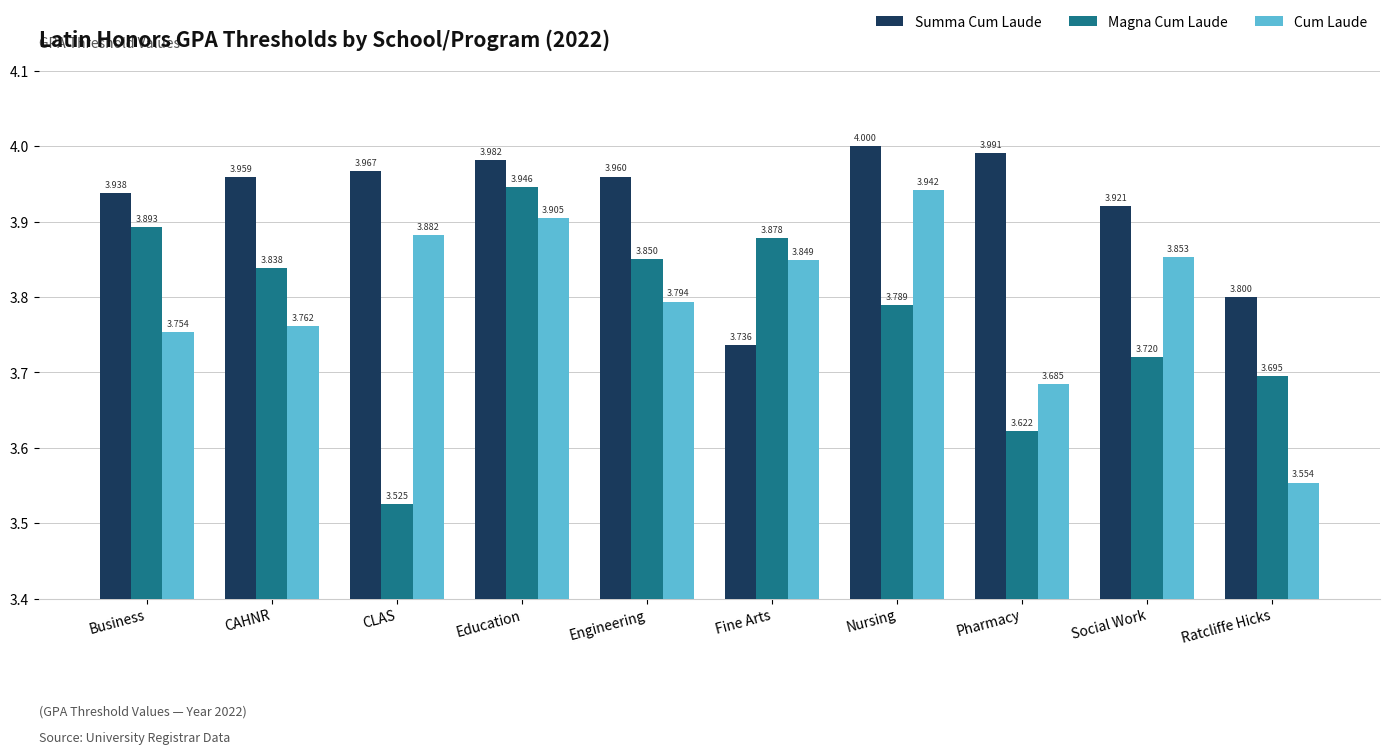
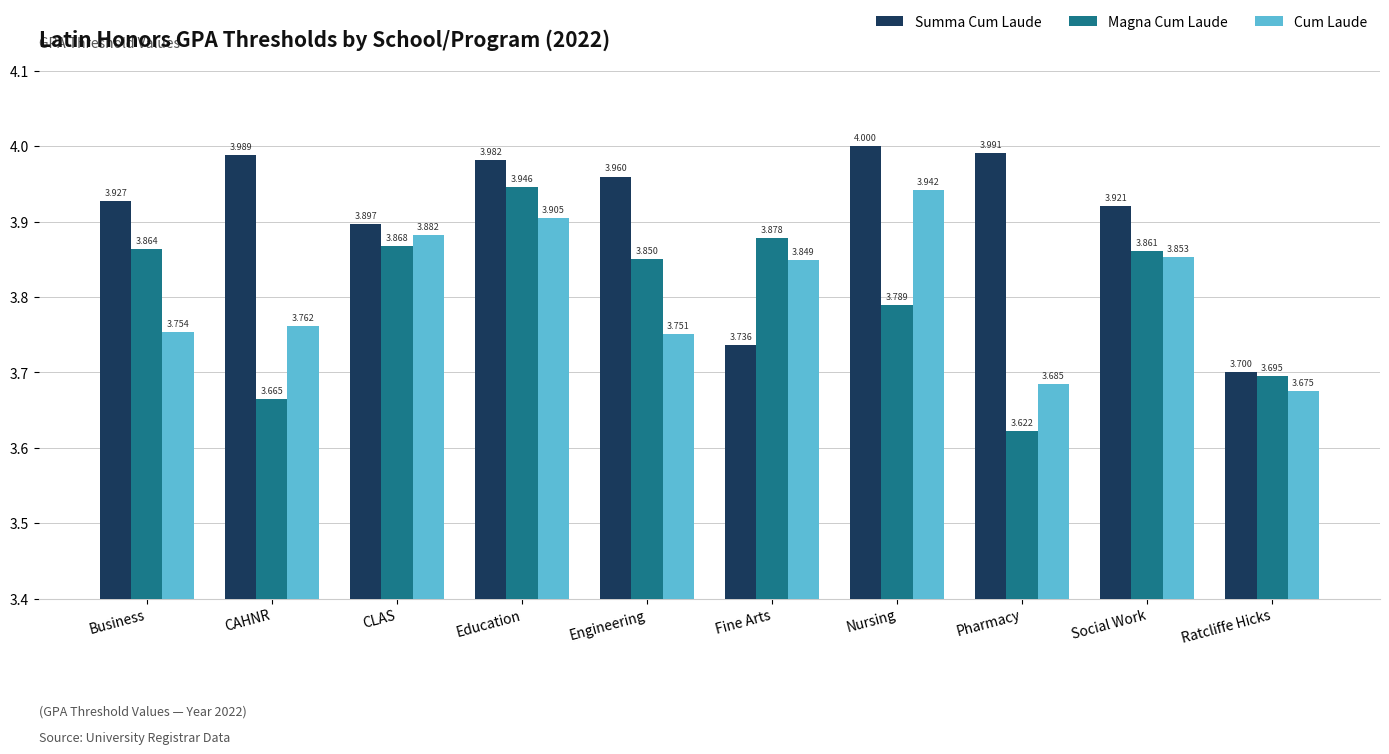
  {
    "Summa Cum Laude": {
-     "Business": 3.938,
-     "CAHNR": 3.959,
-     "CLAS": 3.967,
+     "Business": 3.927,
+     "CAHNR": 3.989,
+     "CLAS": 3.897,
      "Education": 3.982,
      "Engineering": 3.960,
      "Fine Arts": 3.736,
      "Nursing": 4.000,
      "Pharmacy": 3.991,
      "Social Work": 3.921,
-     "Ratcliffe Hicks": 3.800
+     "Ratcliffe Hicks": 3.700
    },
    "Magna Cum Laude": {
-     "Business": 3.893,
-     "CAHNR": 3.838,
-     "CLAS": 3.525,
+     "Business": 3.864,
+     "CAHNR": 3.665,
+     "CLAS": 3.868,
      "Education": 3.946,
      "Engineering": 3.850,
      "Fine Arts": 3.878,
      "Nursing": 3.789,
      "Pharmacy": 3.622,
-     "Social Work": 3.720,
+     "Social Work": 3.861,
      "Ratcliffe Hicks": 3.695
    },
    "Cum Laude": {
      "Business": 3.754,
      "CAHNR": 3.762,
      "CLAS": 3.882,
      "Education": 3.905,
-     "Engineering": 3.794,
+     "Engineering": 3.751,
      "Fine Arts": 3.849,
      "Nursing": 3.942,
      "Pharmacy": 3.685,
      "Social Work": 3.853,
-     "Ratcliffe Hicks": 3.554
+     "Ratcliffe Hicks": 3.675
    }
  }
